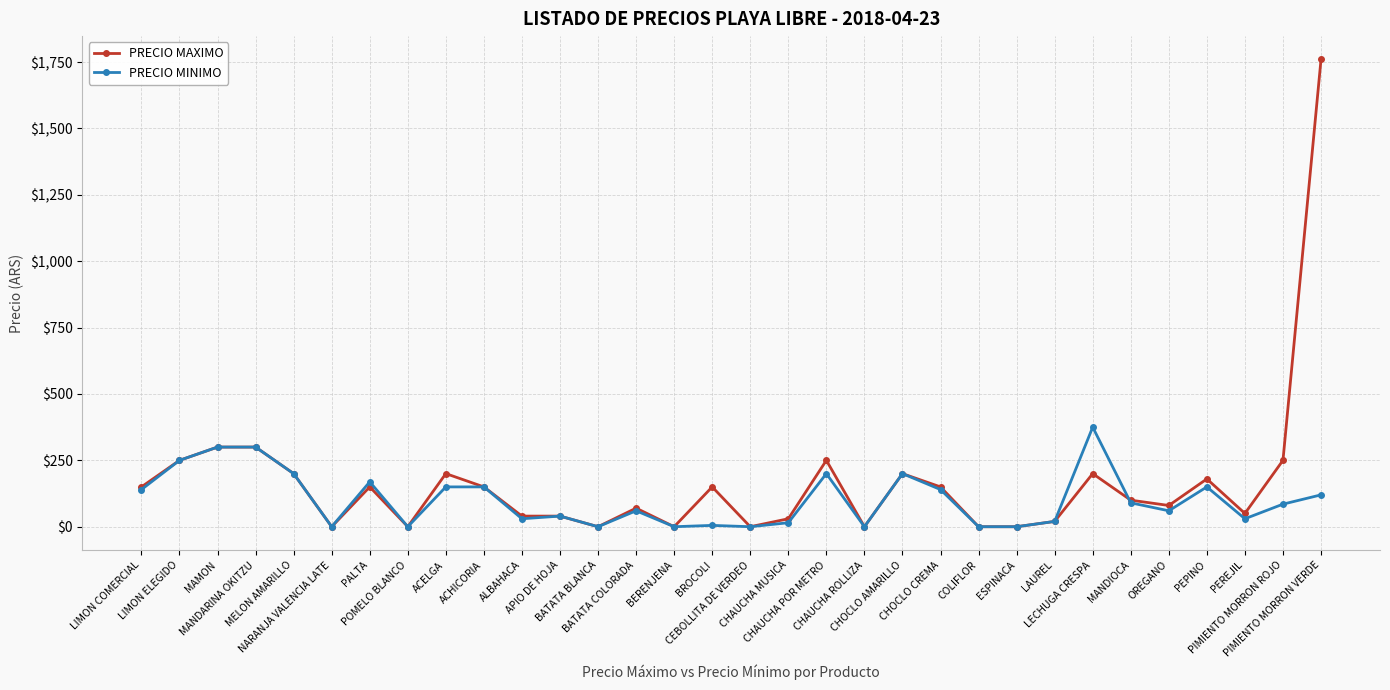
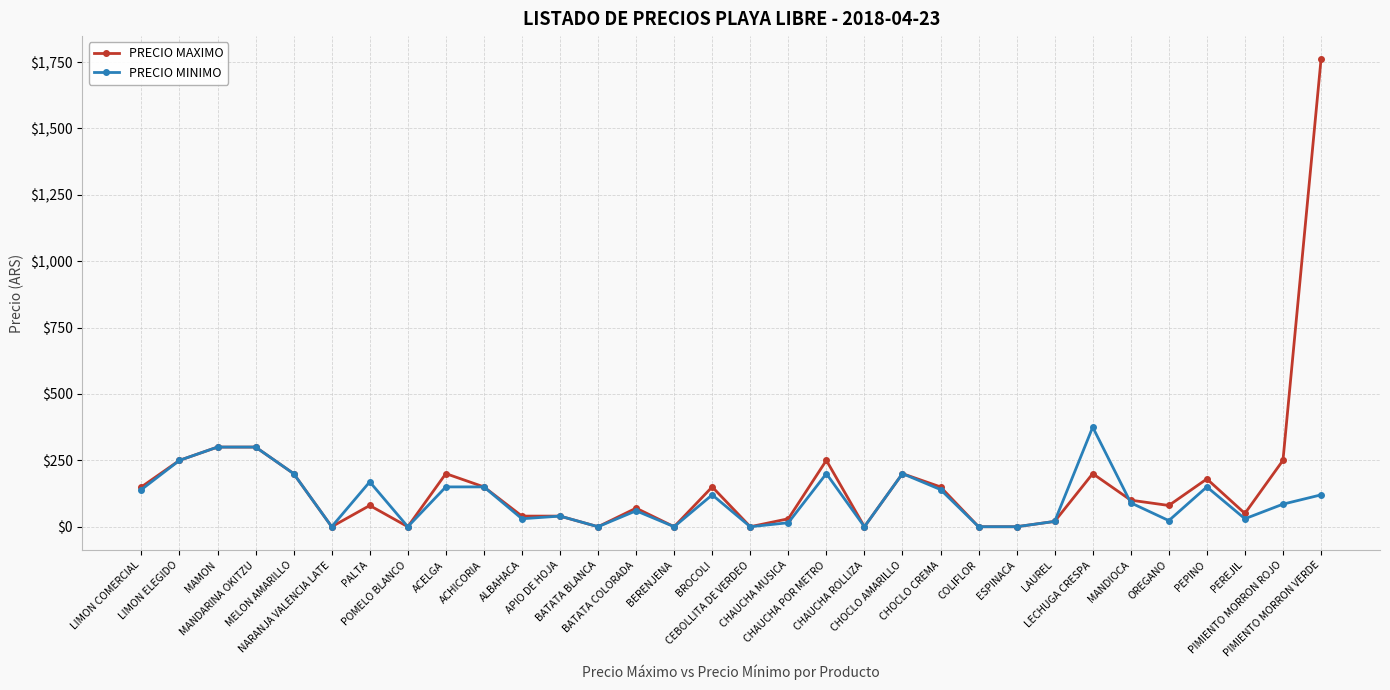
  {
    "PRECIO MAXIMO": {
      "LIMON COMERCIAL": "$150",
-     "PALTA": "$150",
+     "PALTA": "$80",
      "ACELGA": "$200",
      "ALBAHACA": "$40",
      "BATATA COLORADA": "$70",
      "BROCOLI": "$150",
      "CHAUCHA MUSICA": "$30",
      "CHAUCHA POR METRO": "$250",
      "CHOCLO CREMA": "$150",
      "LECHUGA CRESPA": "$200",
      "MANDIOCA": "$100",
      "OREGANO": "$80",
      "PEPINO": "$180",
      "PEREJIL": "$50",
      "PIMIENTO MORRON ROJO": "$250",
      "PIMIENTO MORRON VERDE": "$1,760"
    },
    "PRECIO MINIMO": {
      "LIMON COMERCIAL": "$140",
      "PALTA": "$170",
      "ACELGA": "$150",
      "ALBAHACA": "$30",
      "BATATA COLORADA": "$60",
-     "BROCOLI": "$10",
+     "BROCOLI": "$120",
      "CHAUCHA MUSICA": "$20",
      "CHAUCHA POR METRO": "$200",
      "CHOCLO CREMA": "$140",
      "LECHUGA CRESPA": "$380",
      "MANDIOCA": "$90",
-     "OREGANO": "$60",
+     "OREGANO": "$20",
      "PEPINO": "$150",
      "PEREJIL": "$30",
      "PIMIENTO MORRON ROJO": "$90",
      "PIMIENTO MORRON VERDE": "$120"
    }
  }
